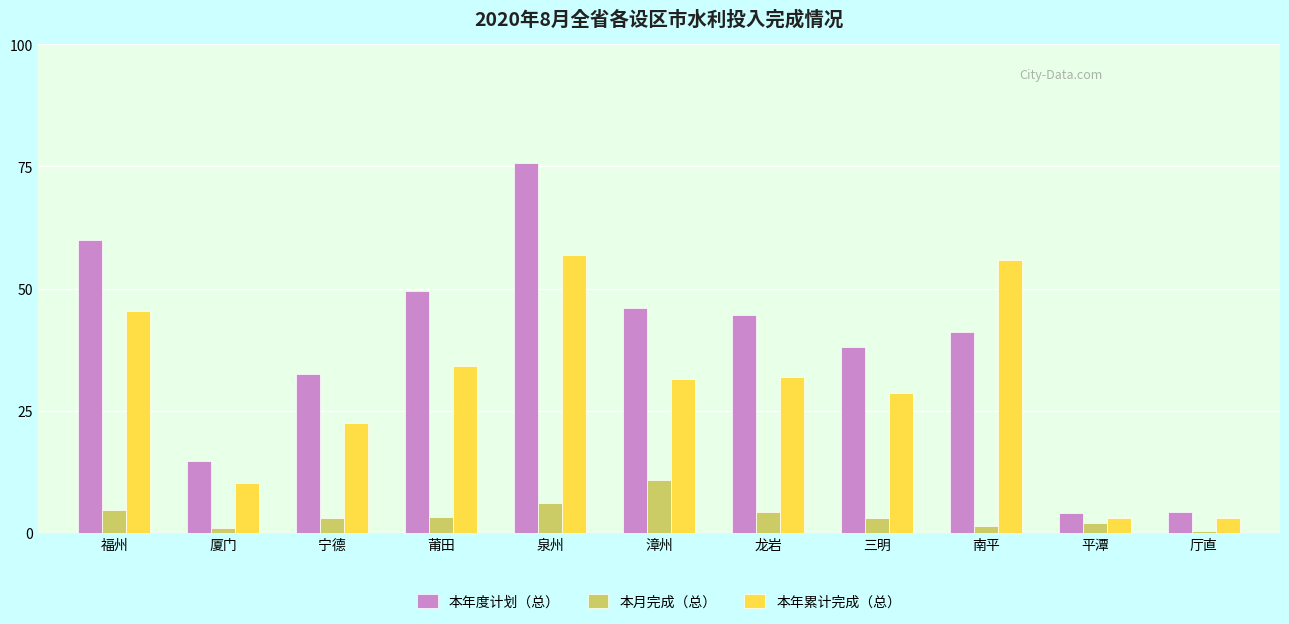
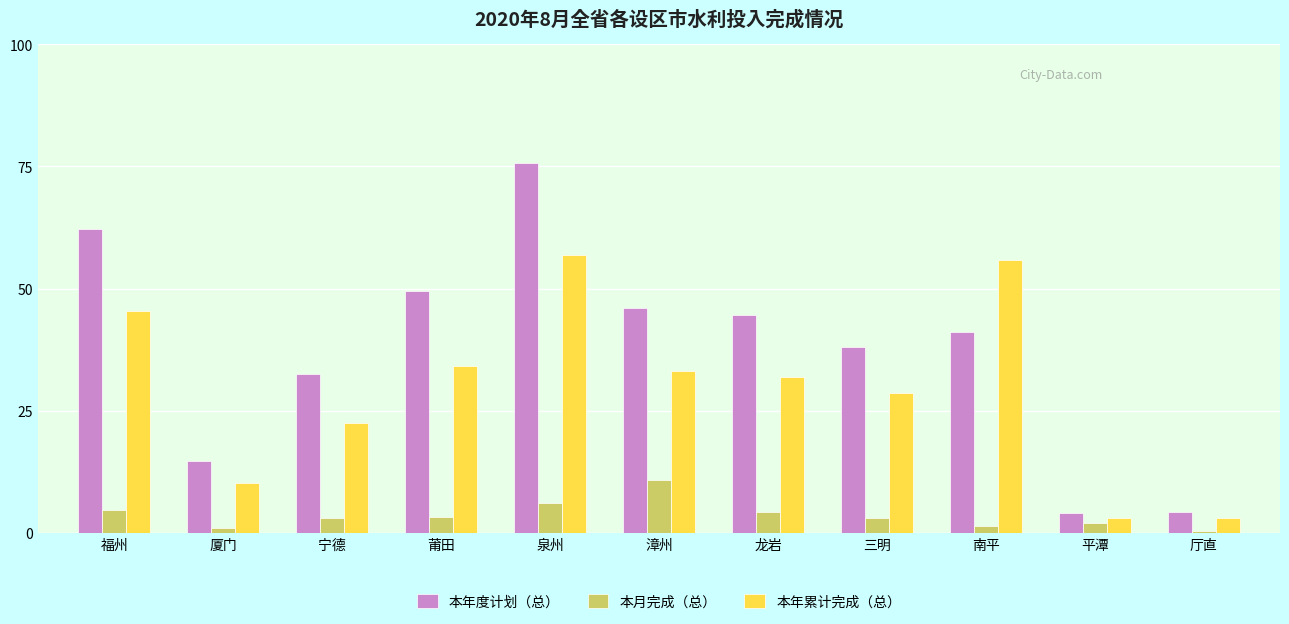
  {
    "本年度计划（总）": {
-     "福州": 60,
+     "福州": 62,
      "厦门": 15,
      "宁德": 32,
      "莆田": 49,
      "泉州": 76,
      "漳州": 46,
      "龙岩": 45,
      "三明": 38,
      "南平": 41,
      "平潭": 4,
      "厅直": 4
    },
    "本月完成（总）": {
      "福州": 5,
      "厦门": 1,
      "宁德": 3,
      "莆田": 3,
      "泉州": 6,
      "漳州": 11,
      "龙岩": 4,
      "三明": 3,
      "南平": 1,
      "平潭": 2
    },
    "本年累计完成（总）": {
      "福州": 45,
      "厦门": 10,
      "宁德": 23,
      "莆田": 34,
      "泉州": 57,
-     "漳州": 31,
+     "漳州": 33,
      "龙岩": 32,
      "三明": 29,
      "南平": 56,
      "平潭": 3,
      "厅直": 3
    }
  }
